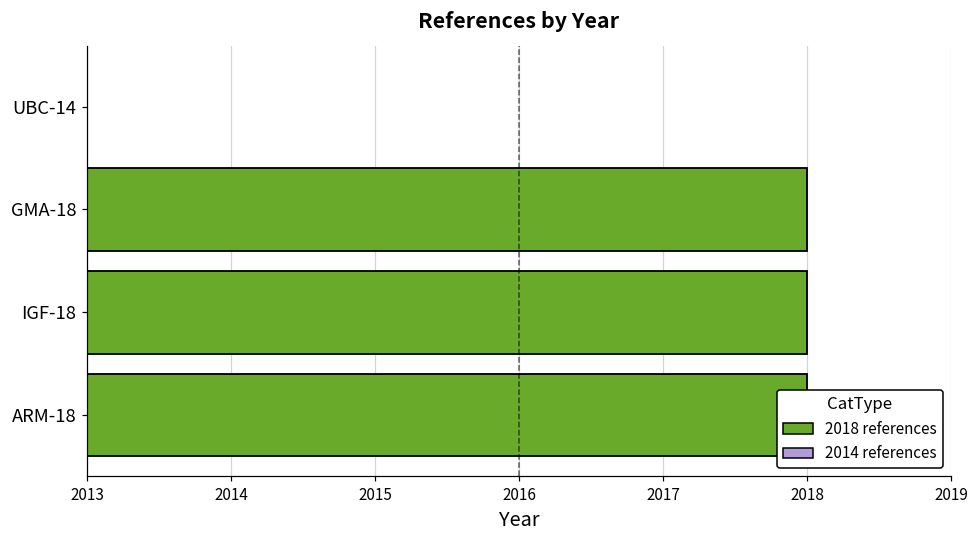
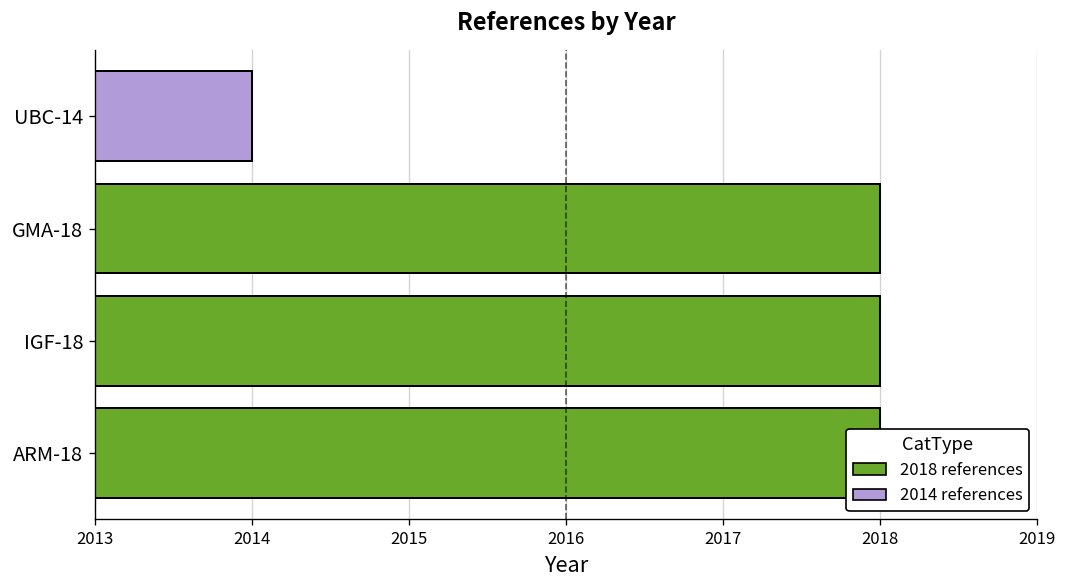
  {
-   "UBC-14": 2013,
+   "UBC-14": 2014,
    "GMA-18": 2018,
    "IGF-18": 2018
  }
